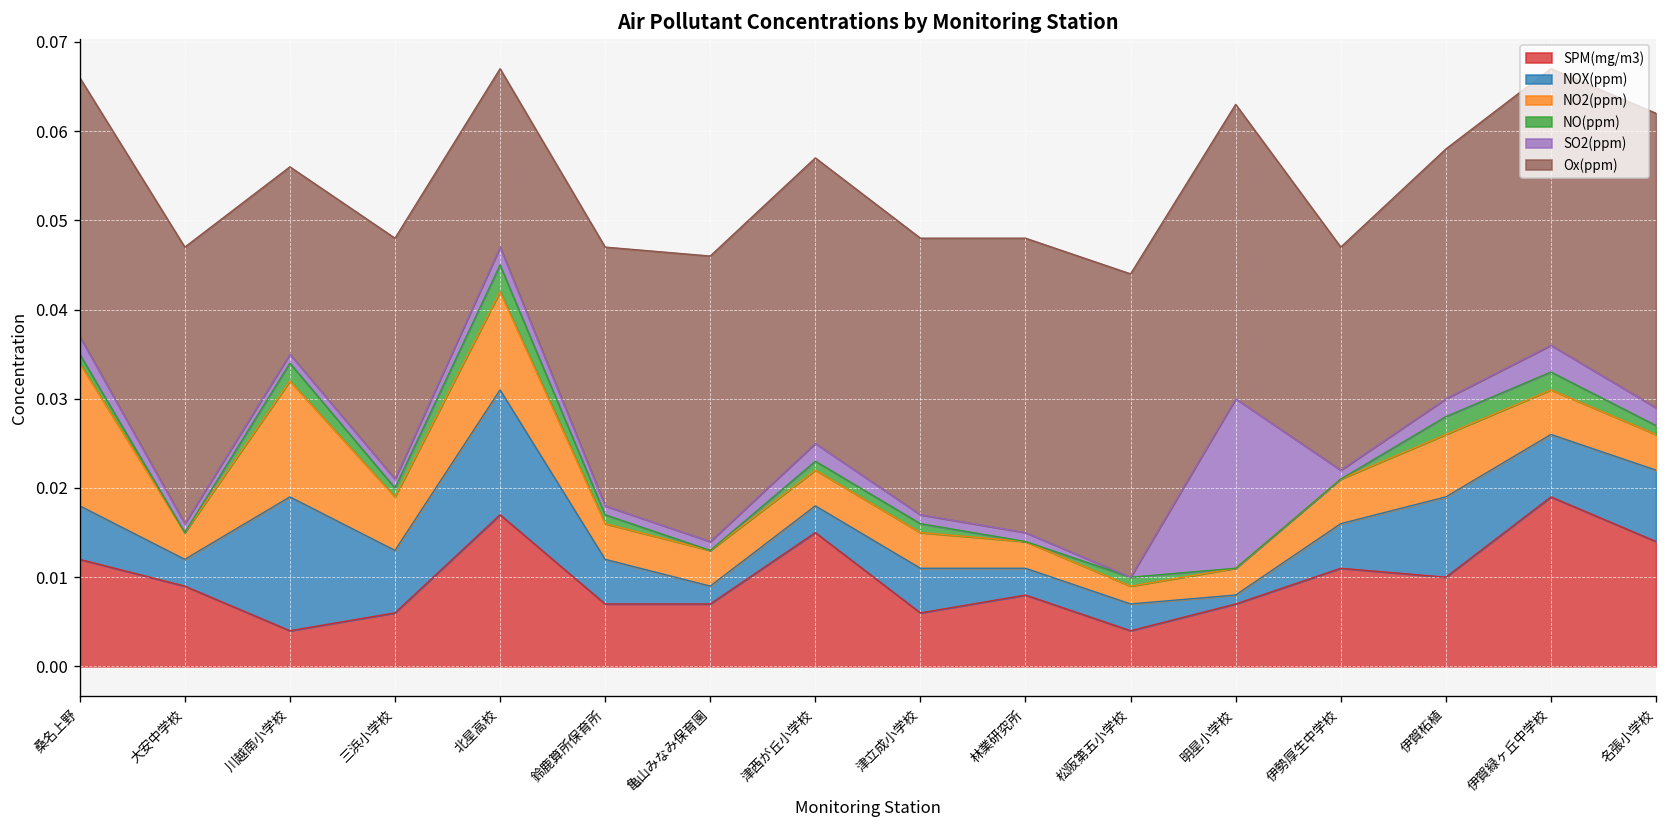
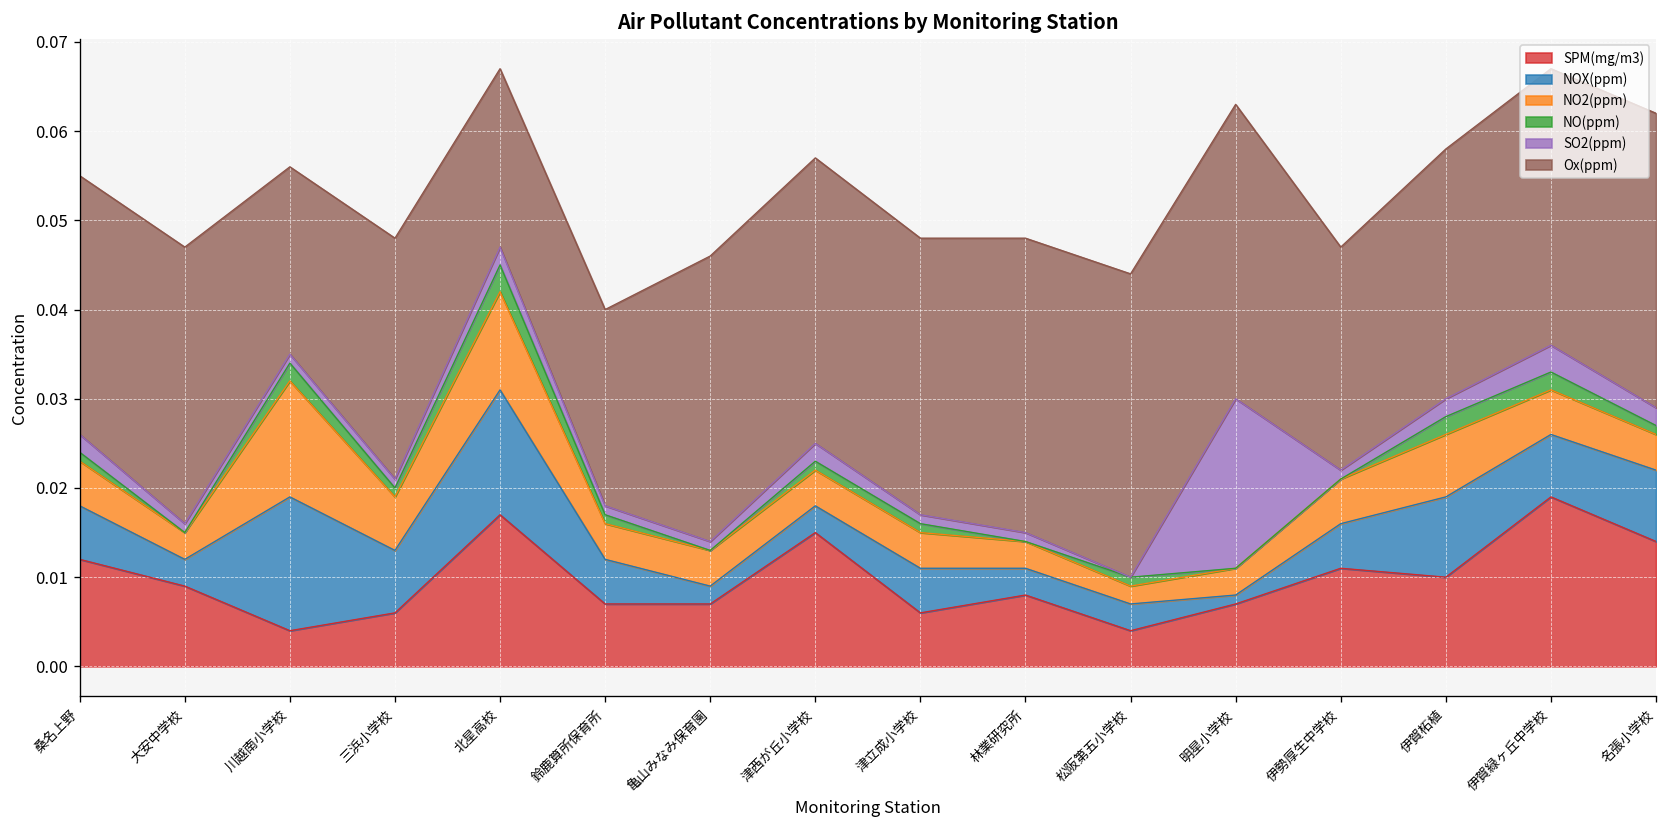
  {
    "SPM(mg/m3)": {
      "桑名上野": 0.012,
      "大安中学校": 0.009,
      "川越南小学校": 0.004,
      "三浜小学校": 0.006,
      "北星高校": 0.017,
      "鈴鹿算所保育所": 0.007,
      "亀山みなみ保育園": 0.007,
      "津西が丘小学校": 0.015,
      "津立成小学校": 0.006,
      "林業研究所": 0.008,
      "松阪第五小学校": 0.004,
      "明星小学校": 0.007,
      "伊勢厚生中学校": 0.011,
      "伊賀柘植": 0.010,
      "伊賀緑ヶ丘中学校": 0.019,
      "名張小学校": 0.014
    },
    "NOX(ppm)": {
      "桑名上野": 0.006,
      "大安中学校": 0.003,
      "川越南小学校": 0.015,
      "三浜小学校": 0.007,
      "北星高校": 0.014,
      "鈴鹿算所保育所": 0.005,
      "亀山みなみ保育園": 0.002,
      "津西が丘小学校": 0.003,
      "津立成小学校": 0.005,
      "林業研究所": 0.003,
      "松阪第五小学校": 0.003,
      "明星小学校": 0.001,
      "伊勢厚生中学校": 0.005,
      "伊賀柘植": 0.009,
      "伊賀緑ヶ丘中学校": 0.007,
      "名張小学校": 0.008
    },
    "NO2(ppm)": {
-     "桑名上野": 0.016,
+     "桑名上野": 0.005,
      "川越南小学校": 0.013,
      "三浜小学校": 0.006,
      "北星高校": 0.011,
      "鈴鹿算所保育所": 0.004,
      "津西が丘小学校": 0.004,
      "津立成小学校": 0.004,
      "松阪第五小学校": 0.002,
      "伊賀柘植": 0.007,
      "伊賀緑ヶ丘中学校": 0.005,
      "名張小学校": 0.004
    },
    "NO(ppm)": {
      "桑名上野": 0.001,
      "川越南小学校": 0.002,
      "三浜小学校": 0.001,
      "北星高校": 0.003,
      "鈴鹿算所保育所": 0.001,
      "津西が丘小学校": 0.001,
      "津立成小学校": 0.001,
      "伊賀柘植": 0.002,
      "伊賀緑ヶ丘中学校": 0.002,
      "名張小学校": 0.001
    },
    "SO2(ppm)": {
      "桑名上野": 0.002,
      "大安中学校": 0.001,
      "川越南小学校": 0.001,
      "三浜小学校": 0.001,
      "北星高校": 0.002,
      "鈴鹿算所保育所": 0.001,
      "亀山みなみ保育園": 0.001,
      "津西が丘小学校": 0.002,
      "津立成小学校": 0.001,
      "林業研究所": 0.001,
      "明星小学校": 0.019,
      "伊勢厚生中学校": 0.001,
      "伊賀柘植": 0.002,
      "伊賀緑ヶ丘中学校": 0.003,
      "名張小学校": 0.002
    },
    "Ox(ppm)": {
      "桑名上野": 0.029,
      "大安中学校": 0.031,
      "川越南小学校": 0.021,
      "三浜小学校": 0.027,
      "北星高校": 0.020,
-     "鈴鹿算所保育所": 0.029,
+     "鈴鹿算所保育所": 0.022,
      "亀山みなみ保育園": 0.032,
      "津西が丘小学校": 0.032,
      "津立成小学校": 0.031,
      "林業研究所": 0.033,
      "松阪第五小学校": 0.034,
      "明星小学校": 0.033,
      "伊勢厚生中学校": 0.025,
      "伊賀柘植": 0.028,
      "名張小学校": 0.033
    }
  }
